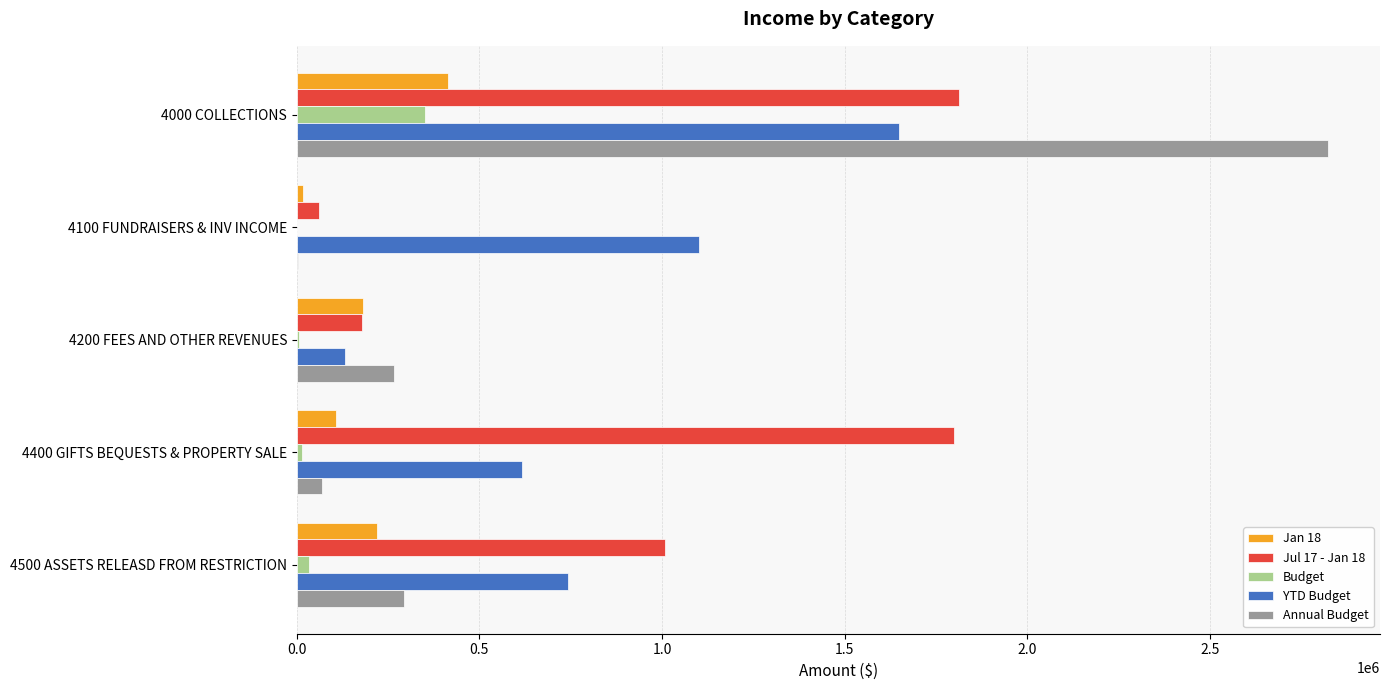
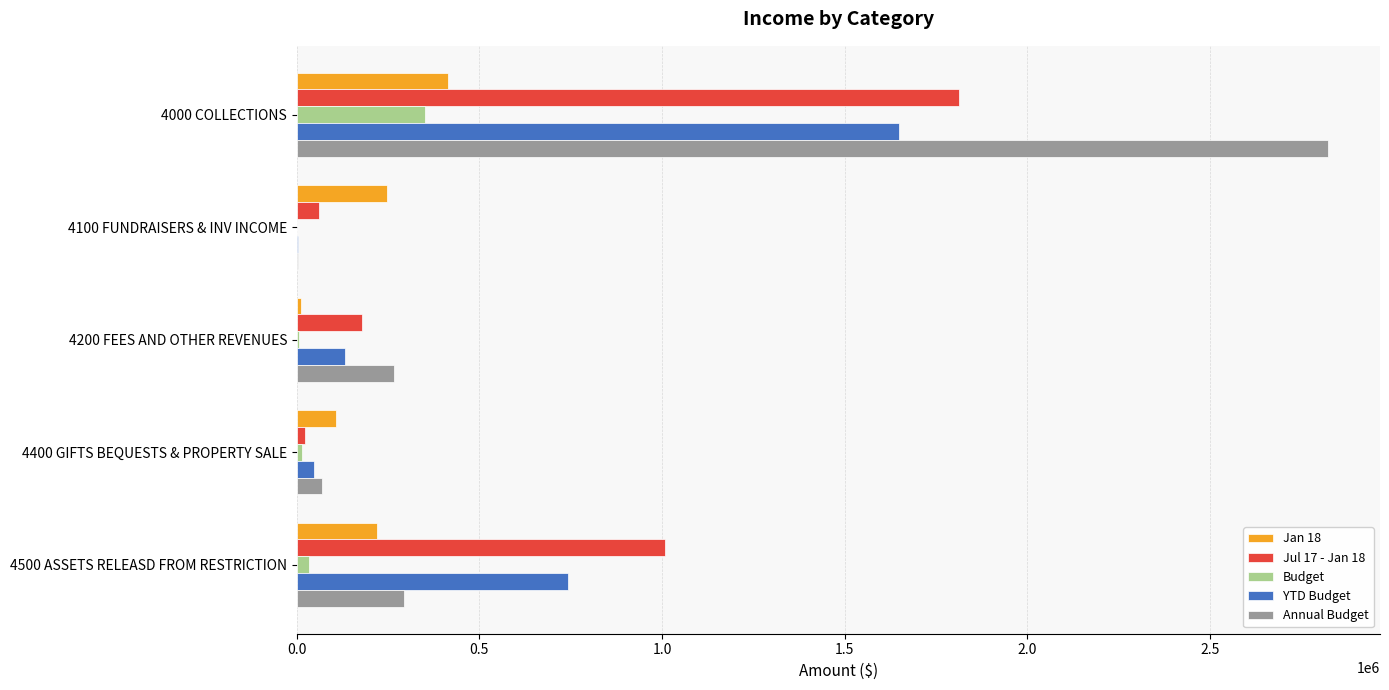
  {
    "Jan 18": {
      "4000 COLLECTIONS": 410000,
-     "4100 FUNDRAISERS & INV INCOME": 20000,
-     "4200 FEES AND OTHER REVENUES": 180000,
+     "4100 FUNDRAISERS & INV INCOME": 250000,
+     "4200 FEES AND OTHER REVENUES": 10000,
      "4400 GIFTS BEQUESTS & PROPERTY SALE": 110000,
      "4500 ASSETS RELEASD FROM RESTRICTION": 220000
    },
    "Jul 17 - Jan 18": {
      "4000 COLLECTIONS": 1810000,
      "4100 FUNDRAISERS & INV INCOME": 60000,
      "4200 FEES AND OTHER REVENUES": 180000,
-     "4400 GIFTS BEQUESTS & PROPERTY SALE": 1800000,
+     "4400 GIFTS BEQUESTS & PROPERTY SALE": 20000,
      "4500 ASSETS RELEASD FROM RESTRICTION": 1010000
    },
    "YTD Budget": {
      "4000 COLLECTIONS": 1650000,
-     "4100 FUNDRAISERS & INV INCOME": 1100000,
+     "4100 FUNDRAISERS & INV INCOME": 0,
      "4200 FEES AND OTHER REVENUES": 130000,
-     "4400 GIFTS BEQUESTS & PROPERTY SALE": 620000,
+     "4400 GIFTS BEQUESTS & PROPERTY SALE": 50000,
      "4500 ASSETS RELEASD FROM RESTRICTION": 740000
    }
  }
